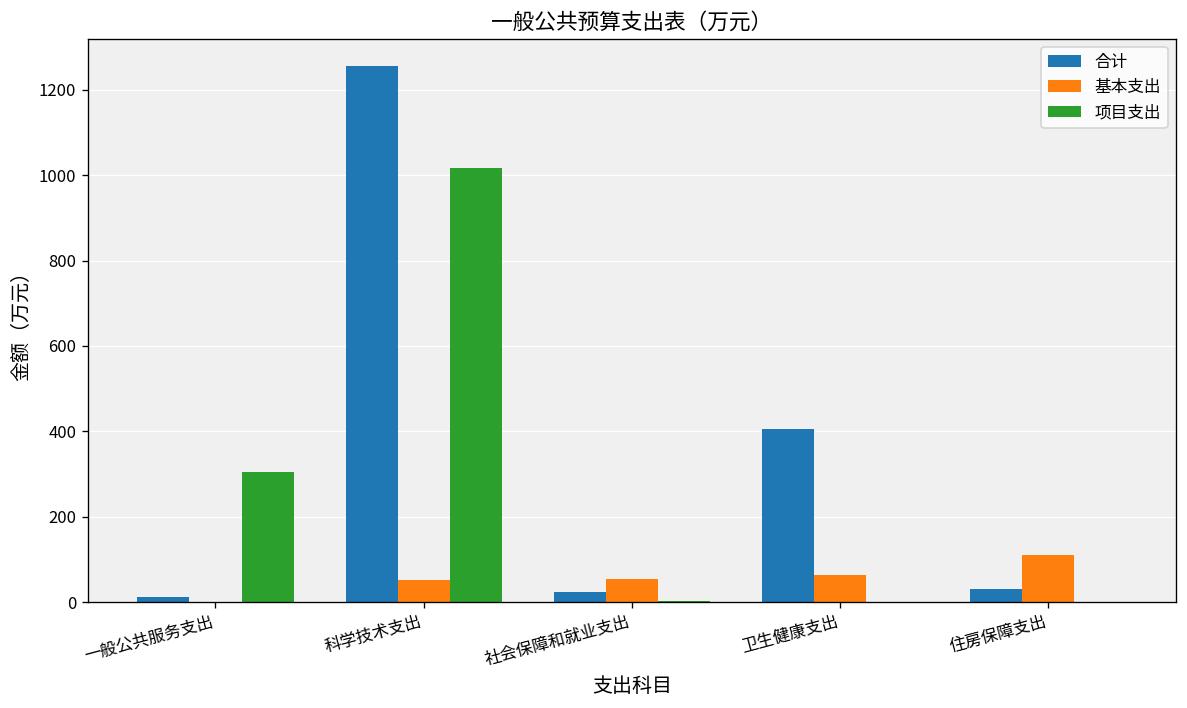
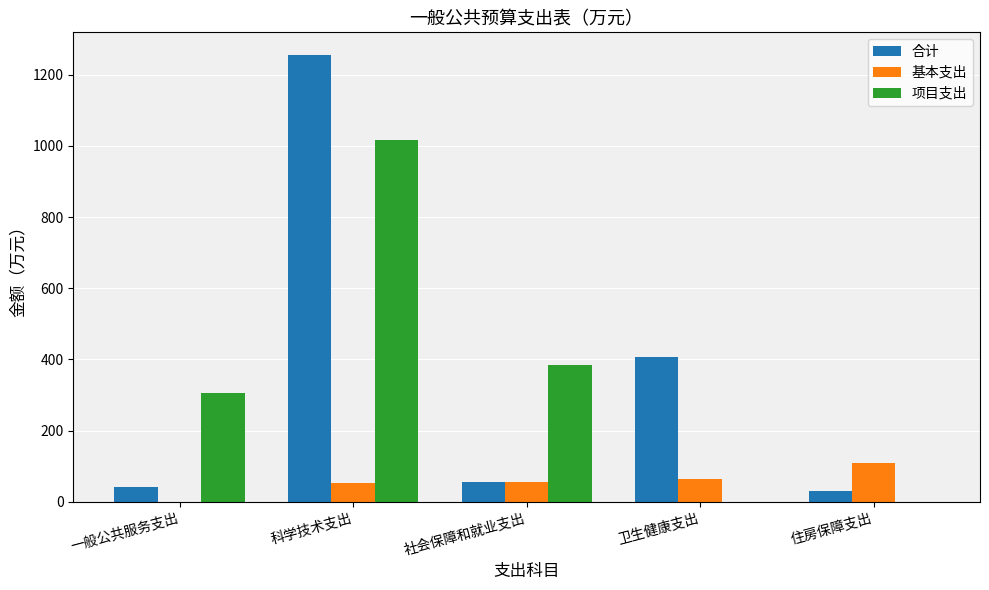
  {
    "合计": {
-     "一般公共服务支出": 10,
+     "一般公共服务支出": 40,
      "科学技术支出": 1260,
-     "社会保障和就业支出": 20,
+     "社会保障和就业支出": 60,
      "卫生健康支出": 410,
      "住房保障支出": 30
    },
    "基本支出": {
      "一般公共服务支出": 0,
      "科学技术支出": 50,
      "社会保障和就业支出": 50,
      "卫生健康支出": 60,
      "住房保障支出": 110
    },
    "项目支出": {
      "一般公共服务支出": 310,
      "科学技术支出": 1020,
-     "社会保障和就业支出": 0,
+     "社会保障和就业支出": 390,
      "卫生健康支出": 0,
      "住房保障支出": 0
    }
  }
